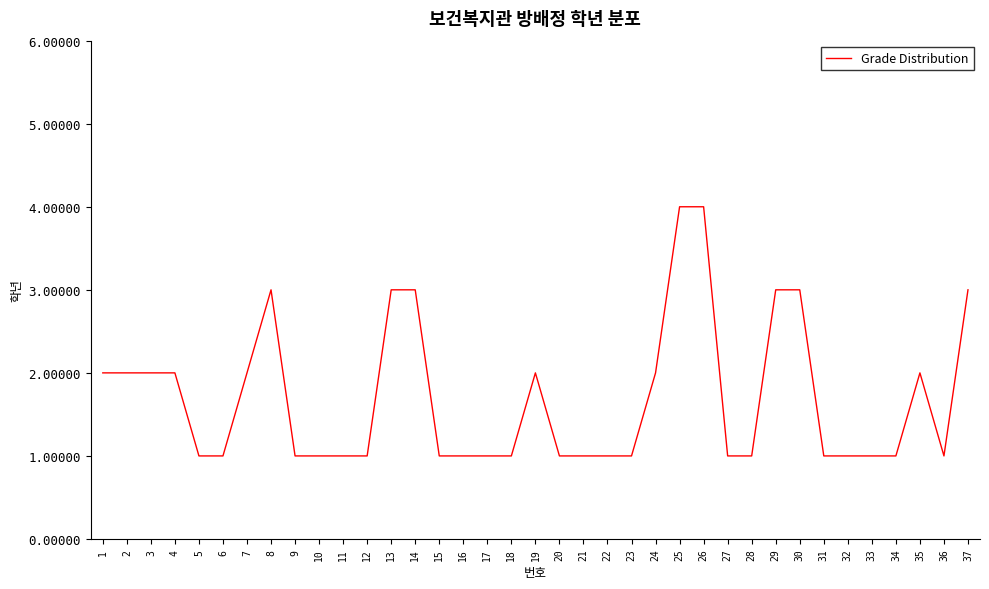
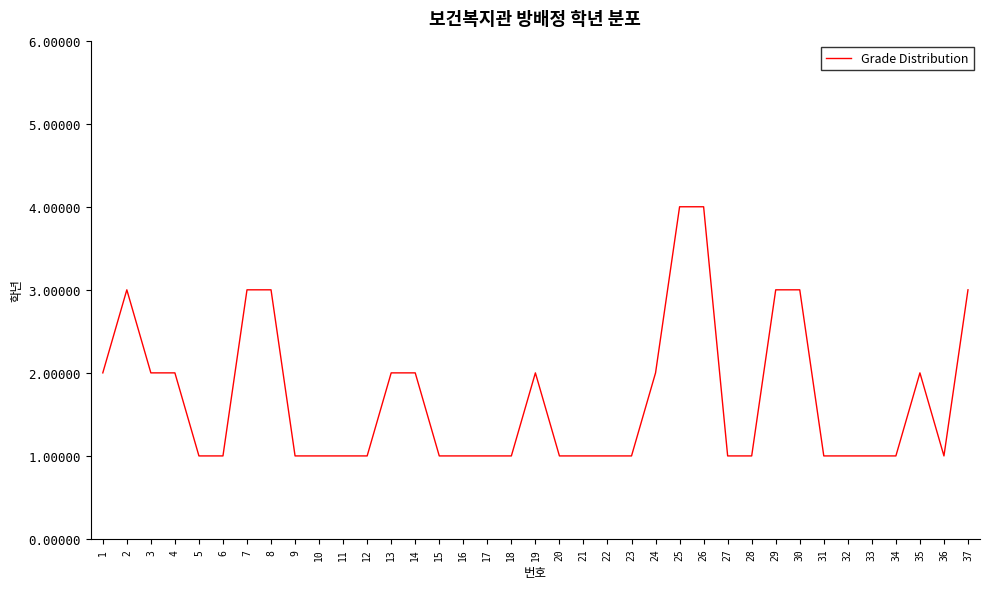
  {
    "1": 2,
-   "2": 2,
+   "2": 3,
    "3": 2,
    "4": 2,
    "5": 1,
    "6": 1,
-   "7": 2,
+   "7": 3,
    "8": 3,
    "9": 1,
    "10": 1,
    "11": 1,
    "12": 1,
-   "13": 3,
-   "14": 3,
+   "13": 2,
+   "14": 2,
    "15": 1,
    "16": 1,
    "17": 1,
    "18": 1,
    "19": 2,
    "20": 1,
    "21": 1,
    "22": 1,
    "23": 1,
    "24": 2,
    "25": 4,
    "26": 4,
    "27": 1,
    "28": 1,
    "29": 3,
    "30": 3,
    "31": 1,
    "32": 1,
    "33": 1,
    "34": 1,
    "35": 2,
    "36": 1,
    "37": 3
  }
